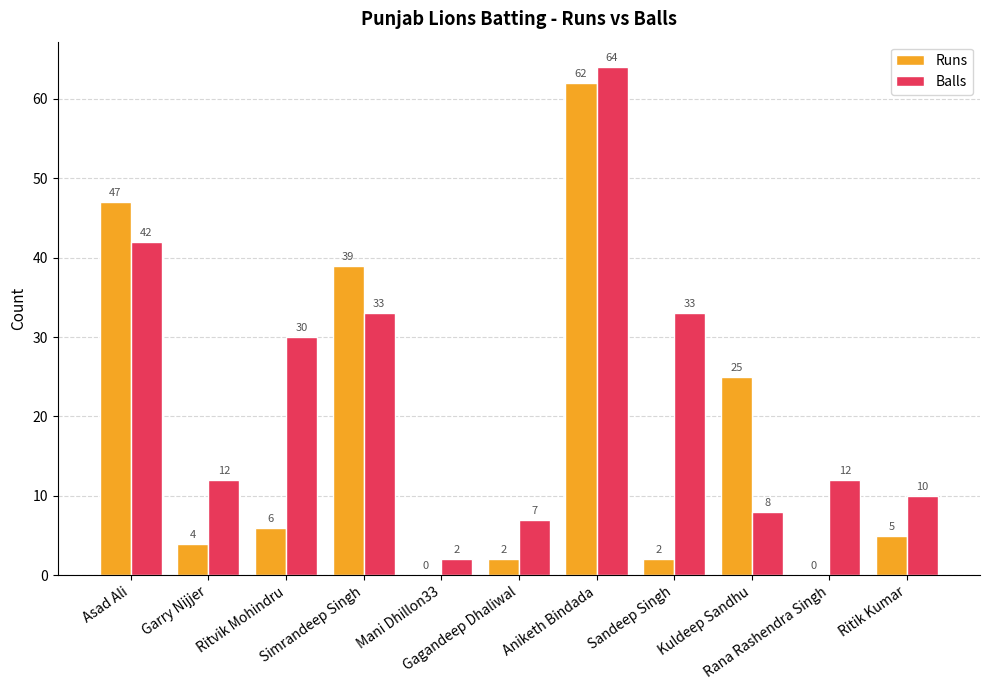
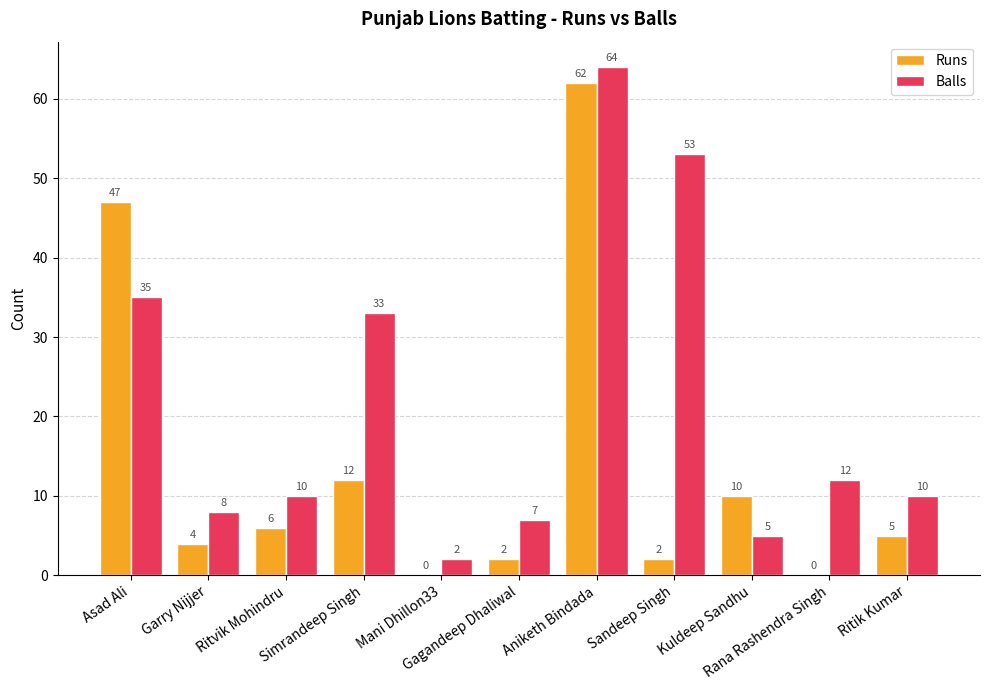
  {
    "Runs": {
      "Asad Ali": 47,
      "Garry Nijjer": 4,
      "Ritvik Mohindru": 6,
-     "Simrandeep Singh": 39,
+     "Simrandeep Singh": 12,
      "Mani Dhillon33": 0,
      "Gagandeep Dhaliwal": 2,
      "Aniketh Bindada": 62,
      "Sandeep Singh": 2,
-     "Kuldeep Sandhu": 25,
+     "Kuldeep Sandhu": 10,
      "Rana Rashendra Singh": 0,
      "Ritik Kumar": 5
    },
    "Balls": {
-     "Asad Ali": 42,
-     "Garry Nijjer": 12,
-     "Ritvik Mohindru": 30,
+     "Asad Ali": 35,
+     "Garry Nijjer": 8,
+     "Ritvik Mohindru": 10,
      "Simrandeep Singh": 33,
      "Mani Dhillon33": 2,
      "Gagandeep Dhaliwal": 7,
      "Aniketh Bindada": 64,
-     "Sandeep Singh": 33,
-     "Kuldeep Sandhu": 8,
+     "Sandeep Singh": 53,
+     "Kuldeep Sandhu": 5,
      "Rana Rashendra Singh": 12,
      "Ritik Kumar": 10
    }
  }
